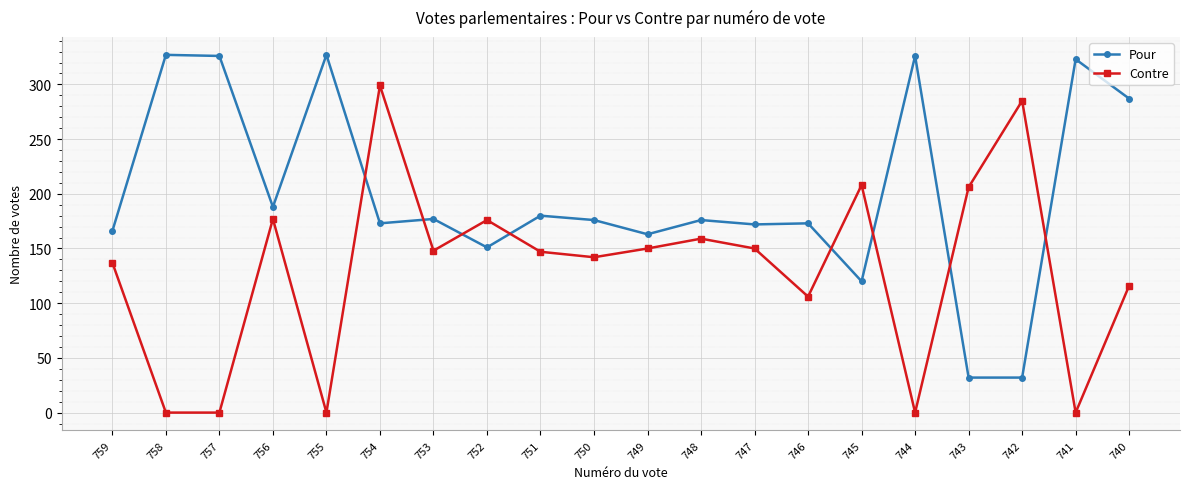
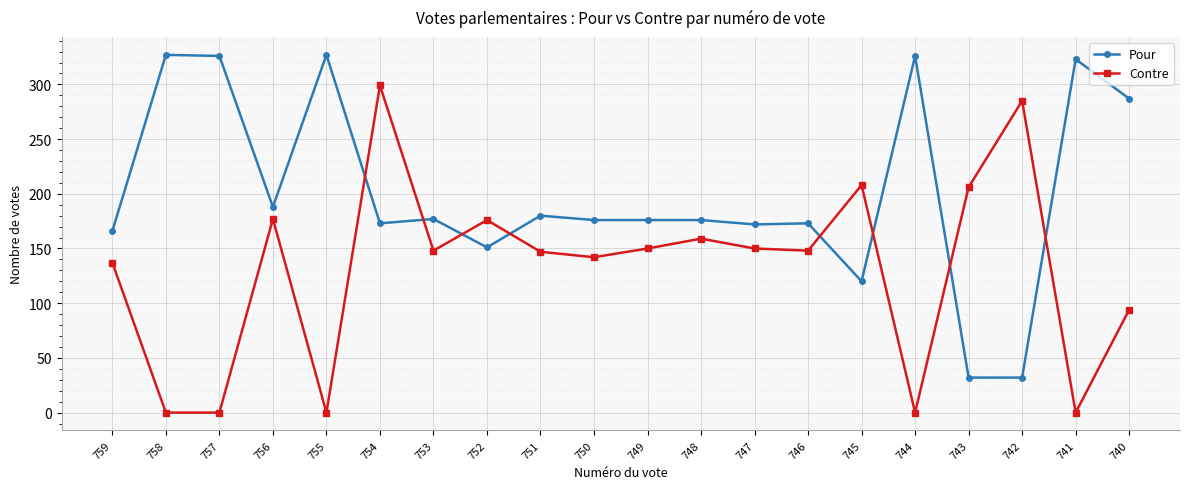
  {
    "Pour": {
      "759": 166,
      "758": 327,
      "757": 326,
      "756": 188,
      "755": 327,
      "754": 173,
      "753": 177,
      "752": 151,
      "751": 180,
      "750": 176,
-     "749": 163,
+     "749": 176,
      "748": 176,
      "747": 172,
      "746": 173,
      "745": 120,
      "744": 326,
      "743": 32,
      "742": 32,
      "741": 323,
      "740": 287
    },
    "Contre": {
      "759": 137,
      "758": 0,
      "757": 0,
      "756": 177,
      "755": 0,
      "754": 299,
      "753": 148,
      "752": 176,
      "751": 147,
      "750": 142,
      "749": 150,
      "748": 159,
      "747": 150,
-     "746": 106,
+     "746": 148,
      "745": 208,
      "744": 0,
      "743": 206,
      "742": 285,
      "741": 0,
-     "740": 116
+     "740": 94
    }
  }
